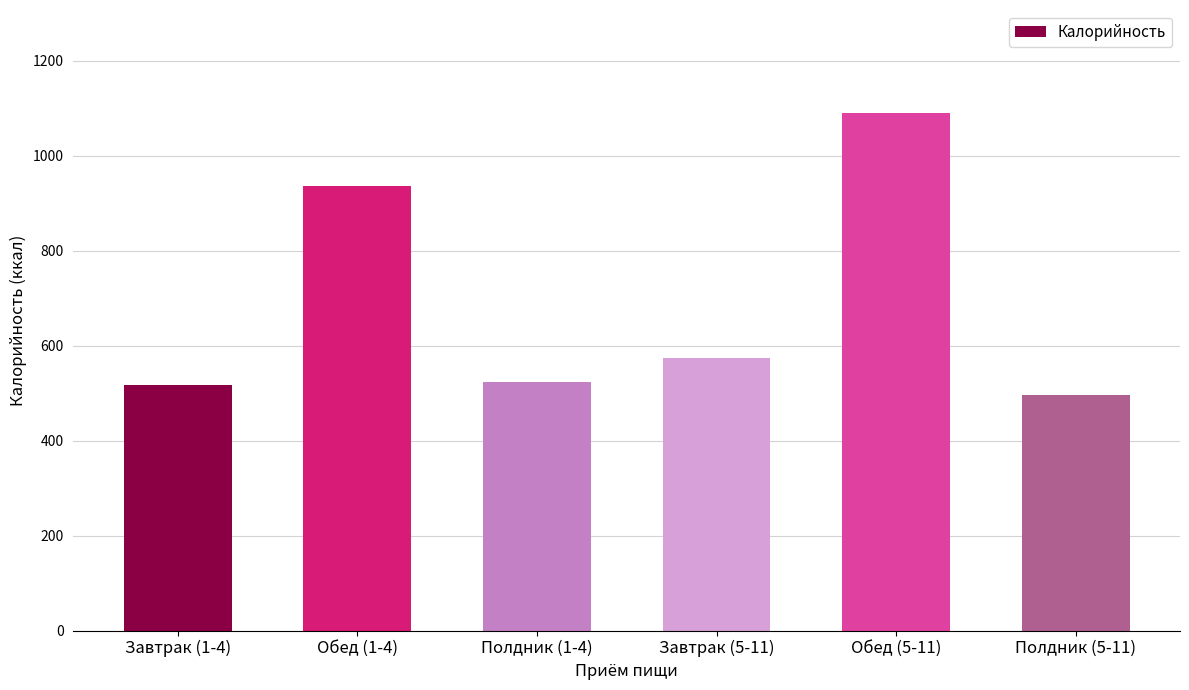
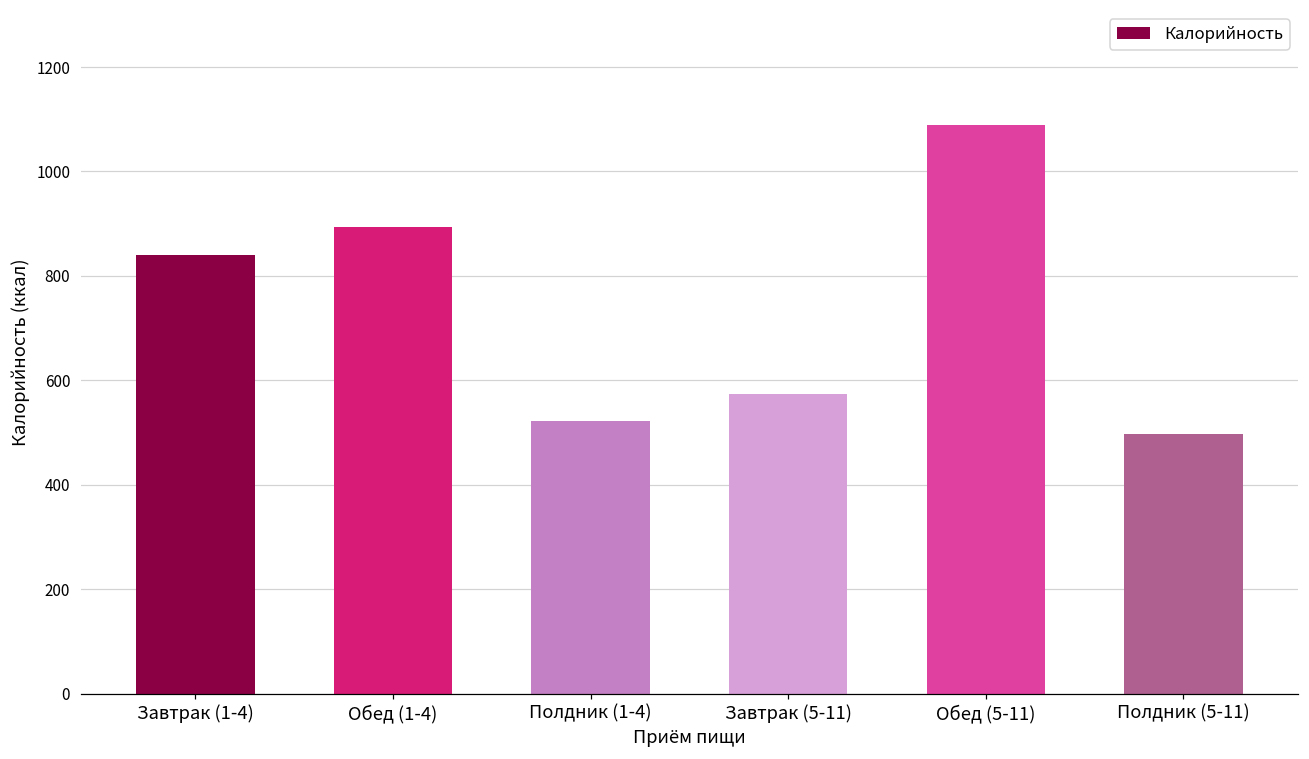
  {
-   "Завтрак (1-4)": 520,
-   "Обед (1-4)": 940,
+   "Завтрак (1-4)": 840,
+   "Обед (1-4)": 890,
    "Полдник (1-4)": 520,
    "Завтрак (5-11)": 570,
    "Обед (5-11)": 1090,
    "Полдник (5-11)": 500
  }
